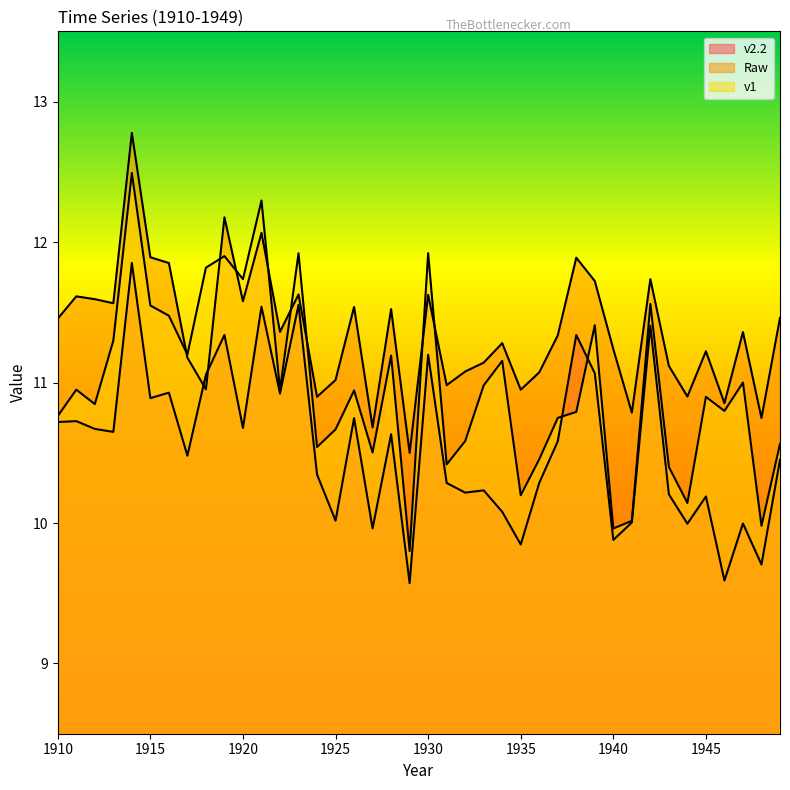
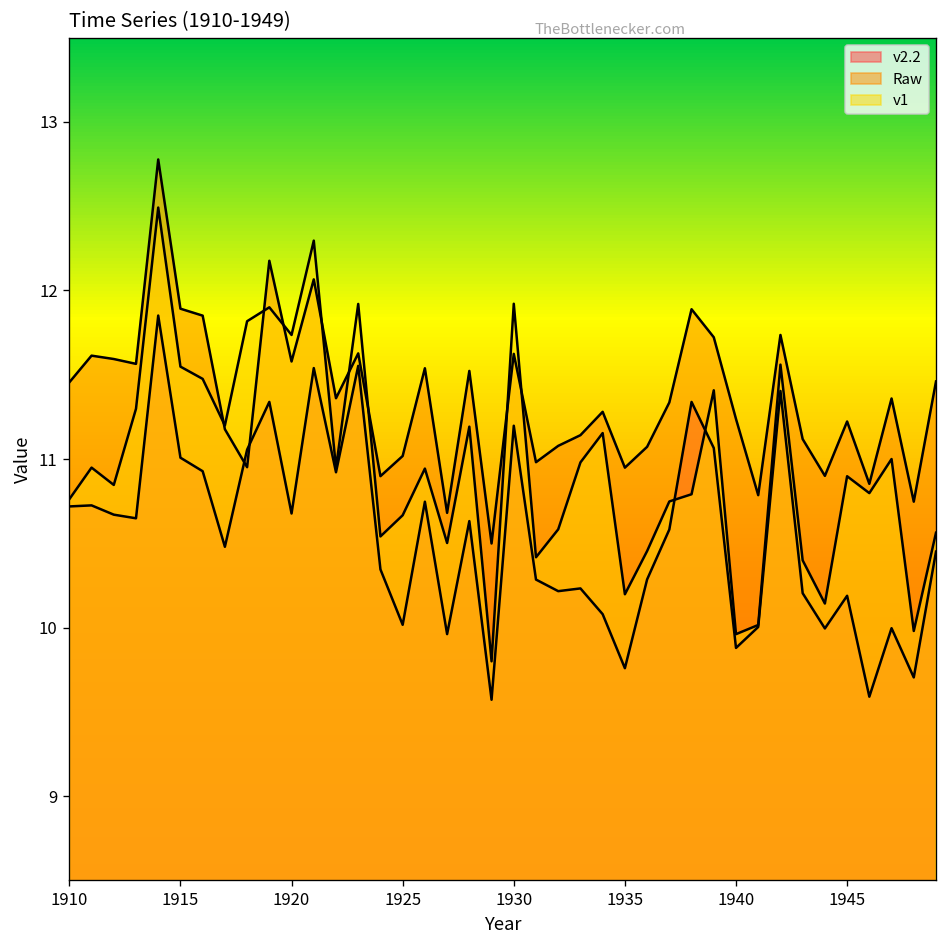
  {
    "v2.2": {
      "1910": 10.72,
-     "1915": 10.89,
+     "1915": 11.01,
      "1920": 10.68,
      "1925": 10.02,
      "1930": 11.20,
-     "1935": 9.85,
+     "1935": 9.76,
      "1940": 9.88,
      "1945": 10.19
    }
  }
